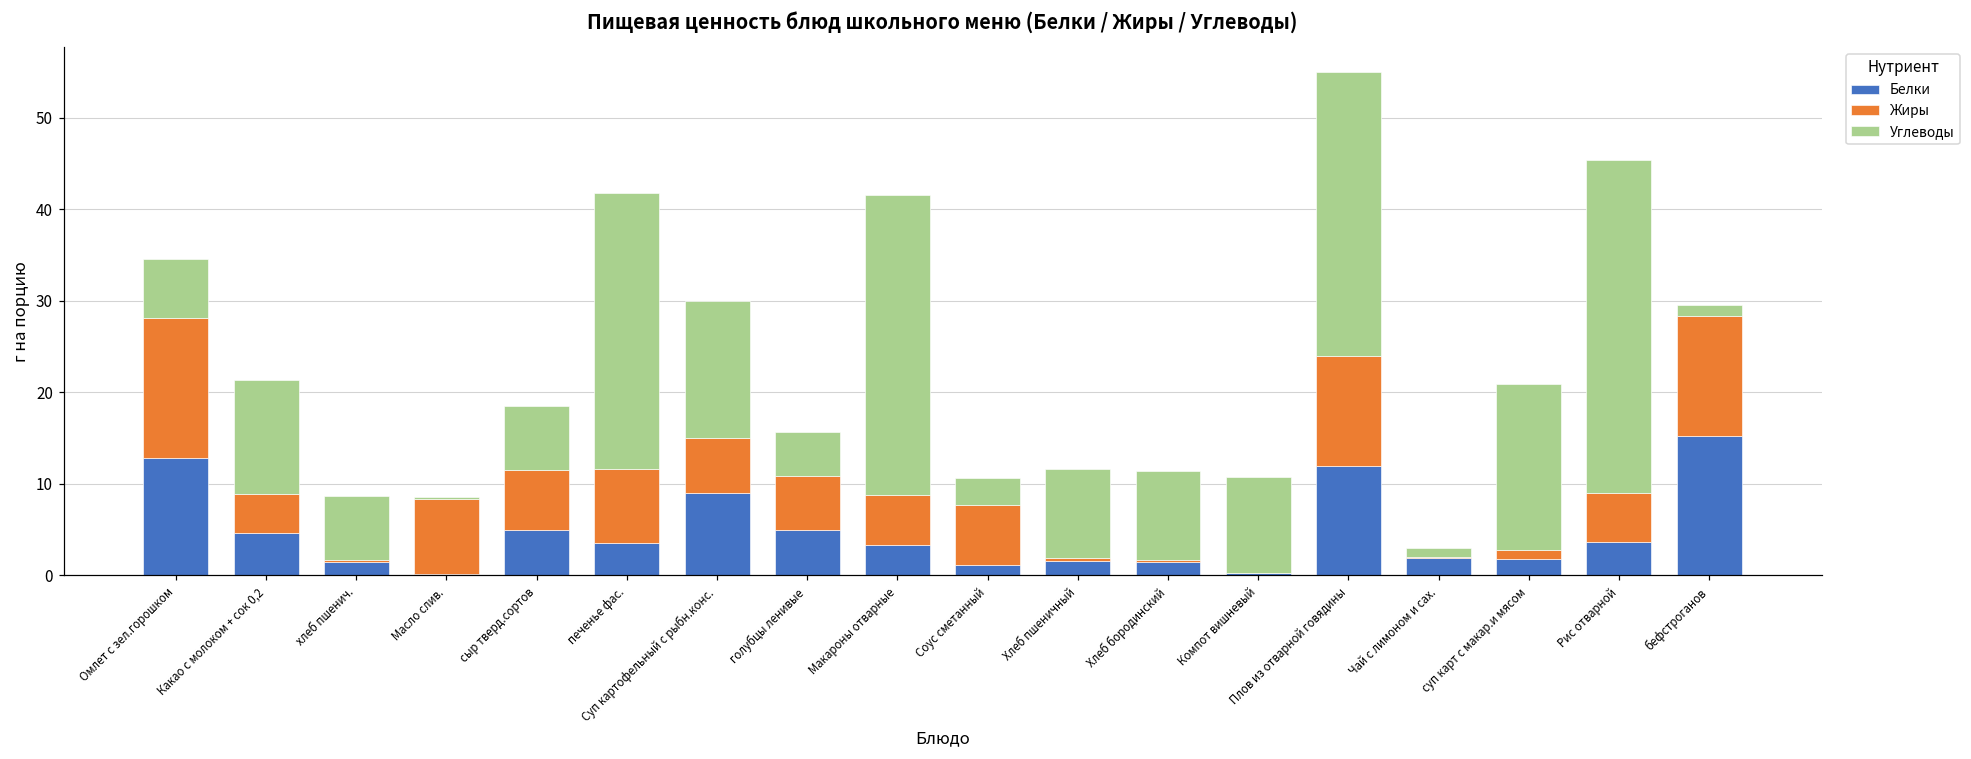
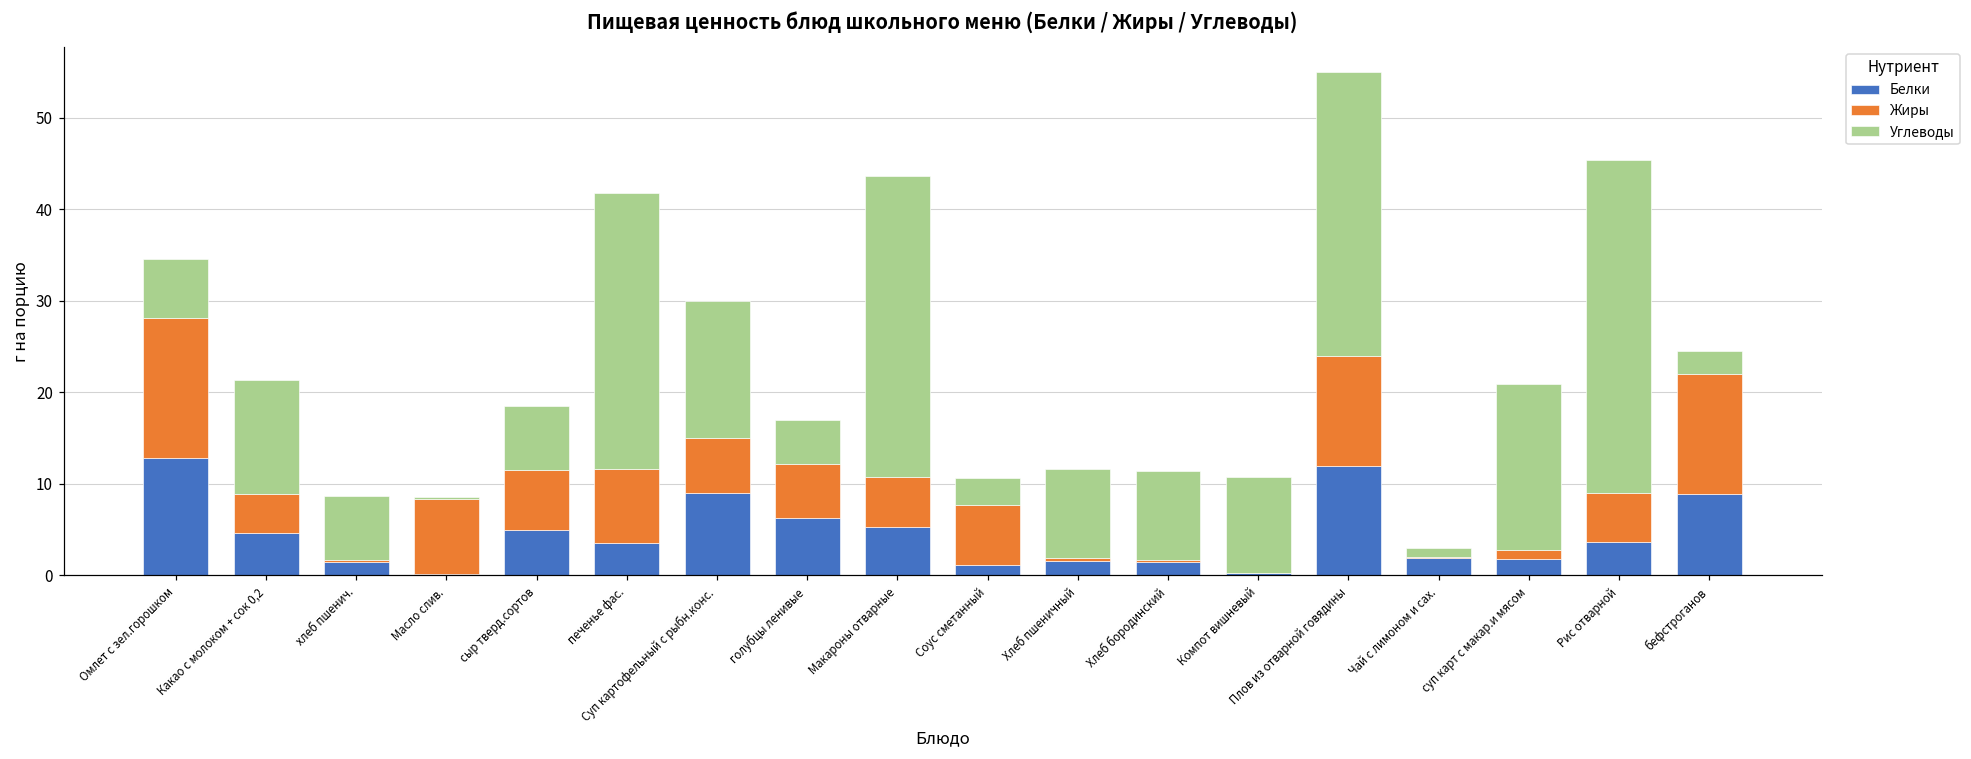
  {
    "Белки": {
      "Омлет с зел.горошком": 13,
      "Какао с молоком + сок 0,2": 5,
      "хлеб пшенич.": 2,
      "сыр тверд.сортов": 5,
      "печенье фас.": 4,
      "Суп картофельный с рыбн.конс.": 9,
-     "голубцы ленивые": 5,
-     "Макароны отварные": 3,
+     "голубцы ленивые": 6,
+     "Макароны отварные": 5,
      "Соус сметанный": 1,
      "Хлеб пшеничный": 2,
      "Хлеб бородинский": 2,
      "Плов из отварной говядины": 12,
      "Чай с лимоном и сах.": 2,
      "суп карт с макар.и мясом": 2,
      "Рис отварной": 4,
-     "бефстроганов": 15
+     "бефстроганов": 9
    },
    "Жиры": {
      "Омлет с зел.горошком": 15,
      "Какао с молоком + сок 0,2": 4,
      "Масло слив.": 8,
      "сыр тверд.сортов": 7,
      "печенье фас.": 8,
      "Суп картофельный с рыбн.конс.": 6,
      "голубцы ленивые": 6,
      "Макароны отварные": 6,
      "Соус сметанный": 7,
      "Компот вишневый": 0,
      "Плов из отварной говядины": 12,
      "суп карт с макар.и мясом": 1,
      "Рис отварной": 5,
      "бефстроганов": 13
    },
    "Углеводы": {
      "Омлет с зел.горошком": 7,
      "Какао с молоком + сок 0,2": 12,
      "хлеб пшенич.": 7,
      "сыр тверд.сортов": 7,
      "печенье фас.": 30,
      "Суп картофельный с рыбн.конс.": 15,
      "голубцы ленивые": 5,
      "Макароны отварные": 33,
      "Соус сметанный": 3,
      "Хлеб пшеничный": 10,
      "Хлеб бородинский": 10,
      "Компот вишневый": 11,
      "Плов из отварной говядины": 31,
      "Чай с лимоном и сах.": 1,
      "суп карт с макар.и мясом": 18,
      "Рис отварной": 36,
-     "бефстроганов": 1
+     "бефстроганов": 3
    }
  }
